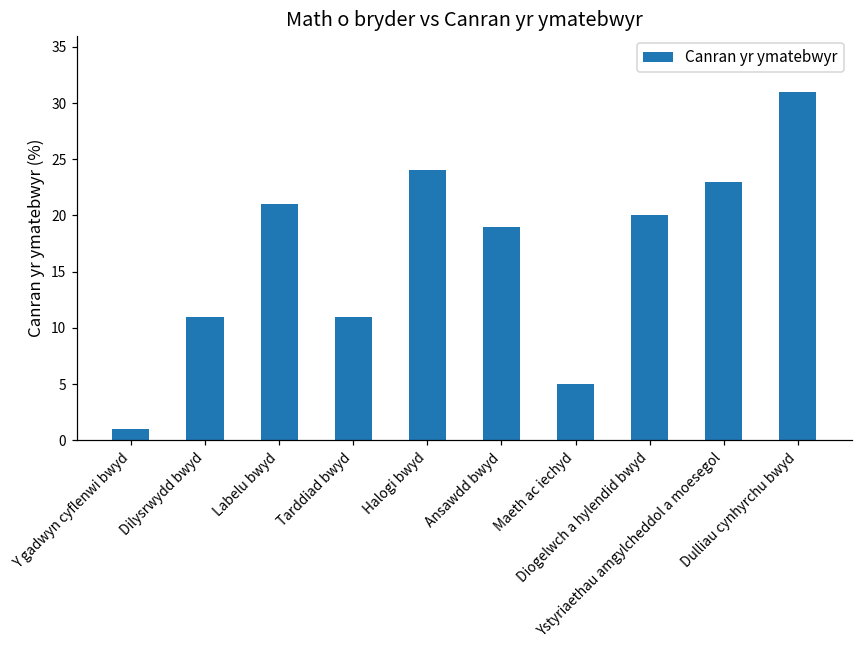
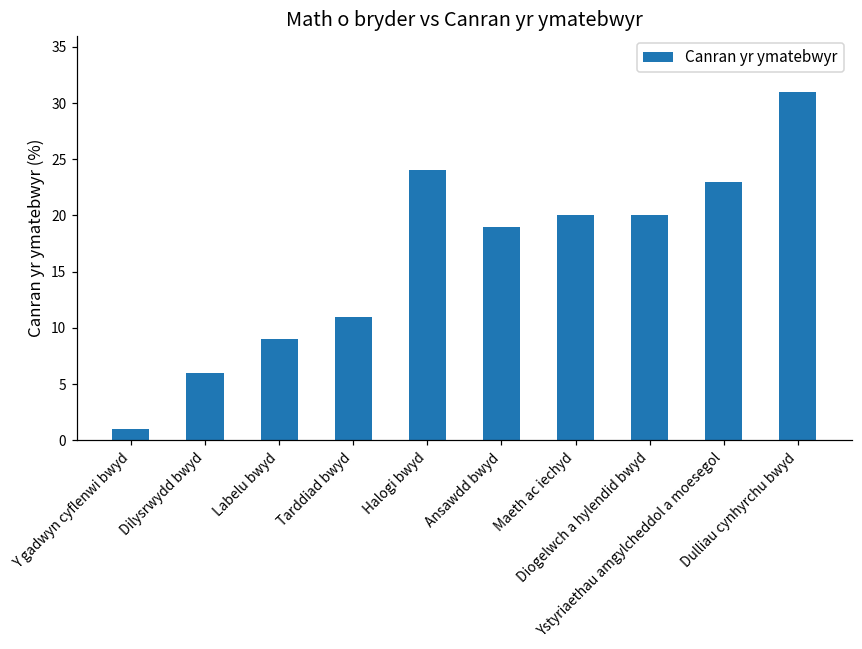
  {
    "Y gadwyn cyflenwi bwyd": 1,
-   "Dilysrwydd bwyd": 11,
-   "Labelu bwyd": 21,
+   "Dilysrwydd bwyd": 6,
+   "Labelu bwyd": 9,
    "Tarddiad bwyd": 11,
    "Halogi bwyd": 24,
    "Ansawdd bwyd": 19,
-   "Maeth ac iechyd": 5,
+   "Maeth ac iechyd": 20,
    "Diogelwch a hylendid bwyd": 20,
    "Ystyriaethau amgylcheddol a moesegol": 23,
    "Dulliau cynhyrchu bwyd": 31
  }
